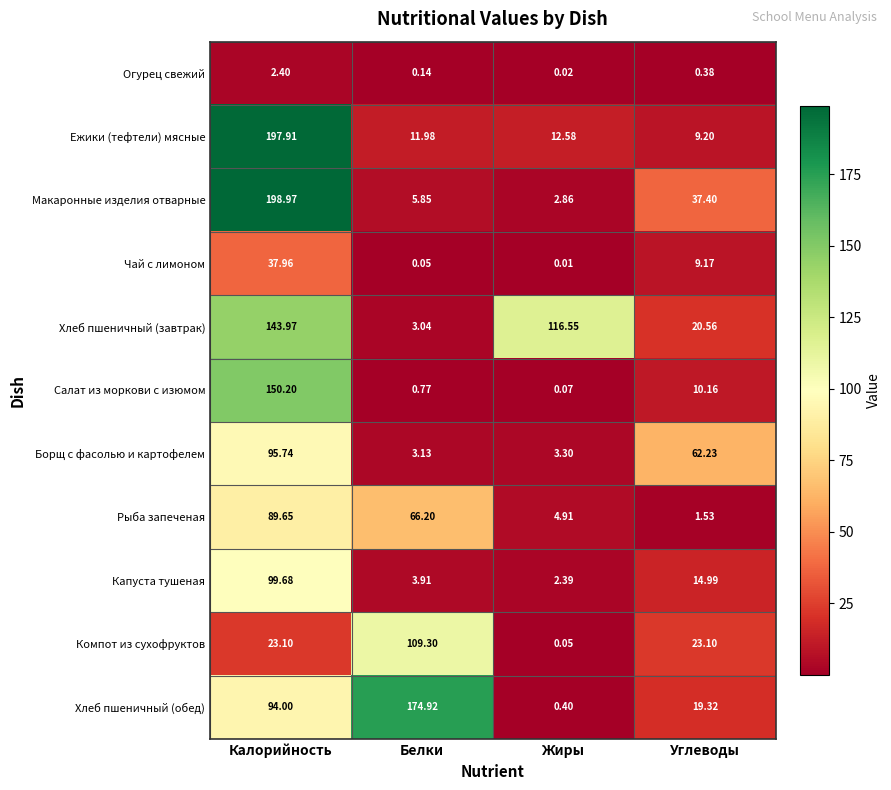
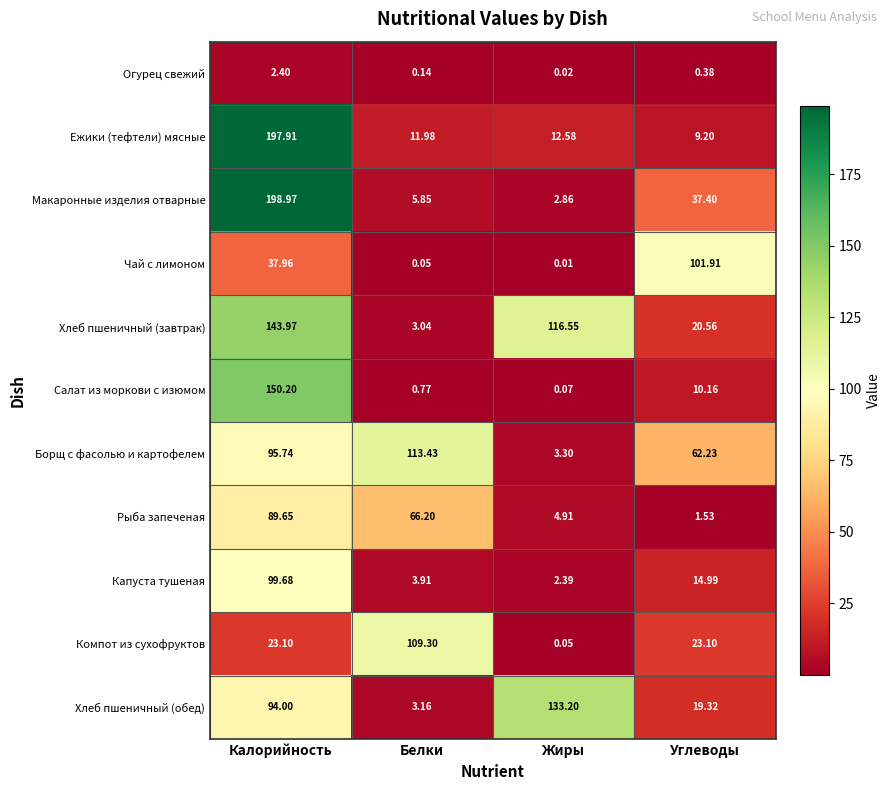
  {
    "Огурец свежий": {
      "Калорийность": 2.40,
      "Белки": 0.14,
      "Жиры": 0.02,
      "Углеводы": 0.38
    },
    "Ежики (тефтели) мясные": {
      "Калорийность": 197.91,
      "Белки": 11.98,
      "Жиры": 12.58,
      "Углеводы": 9.20
    },
    "Макаронные изделия отварные": {
      "Калорийность": 198.97,
      "Белки": 5.85,
      "Жиры": 2.86,
      "Углеводы": 37.40
    },
    "Чай с лимоном": {
      "Калорийность": 37.96,
      "Белки": 0.05,
      "Жиры": 0.01,
-     "Углеводы": 9.17
+     "Углеводы": 101.91
    },
    "Хлеб пшеничный (завтрак)": {
      "Калорийность": 143.97,
      "Белки": 3.04,
      "Жиры": 116.55,
      "Углеводы": 20.56
    },
    "Салат из моркови с изюмом": {
      "Калорийность": 150.20,
      "Белки": 0.77,
      "Жиры": 0.07,
      "Углеводы": 10.16
    },
    "Борщ с фасолью и картофелем": {
      "Калорийность": 95.74,
-     "Белки": 3.13,
+     "Белки": 113.43,
      "Жиры": 3.30,
      "Углеводы": 62.23
    },
    "Рыба запеченая": {
      "Калорийность": 89.65,
      "Белки": 66.20,
      "Жиры": 4.91,
      "Углеводы": 1.53
    },
    "Капуста тушеная": {
      "Калорийность": 99.68,
      "Белки": 3.91,
      "Жиры": 2.39,
      "Углеводы": 14.99
    },
    "Компот из сухофруктов": {
      "Калорийность": 23.10,
      "Белки": 109.30,
      "Жиры": 0.05,
      "Углеводы": 23.10
    },
    "Хлеб пшеничный (обед)": {
      "Калорийность": 94.00,
-     "Белки": 174.92,
-     "Жиры": 0.40,
+     "Белки": 3.16,
+     "Жиры": 133.20,
      "Углеводы": 19.32
    }
  }
